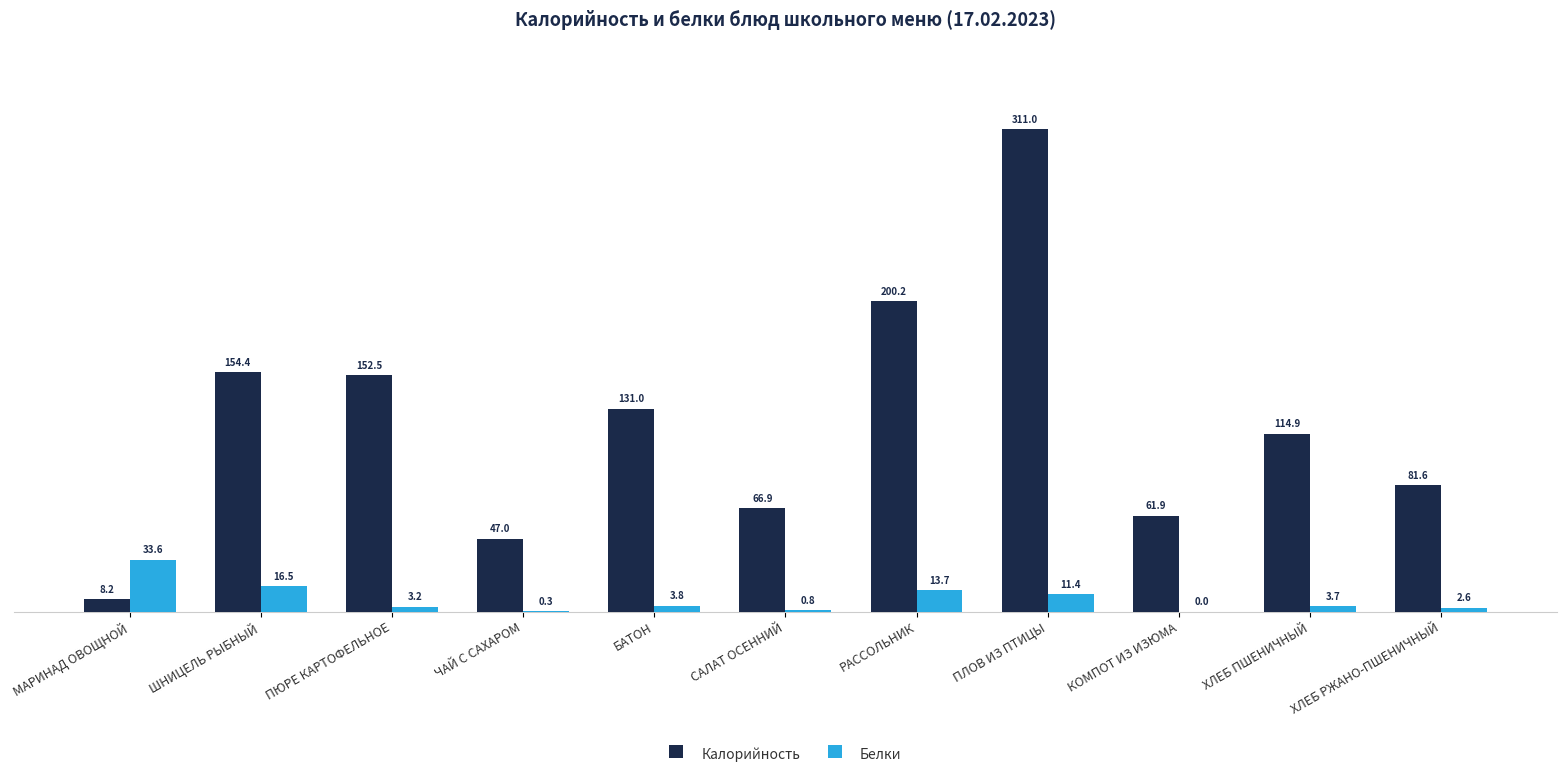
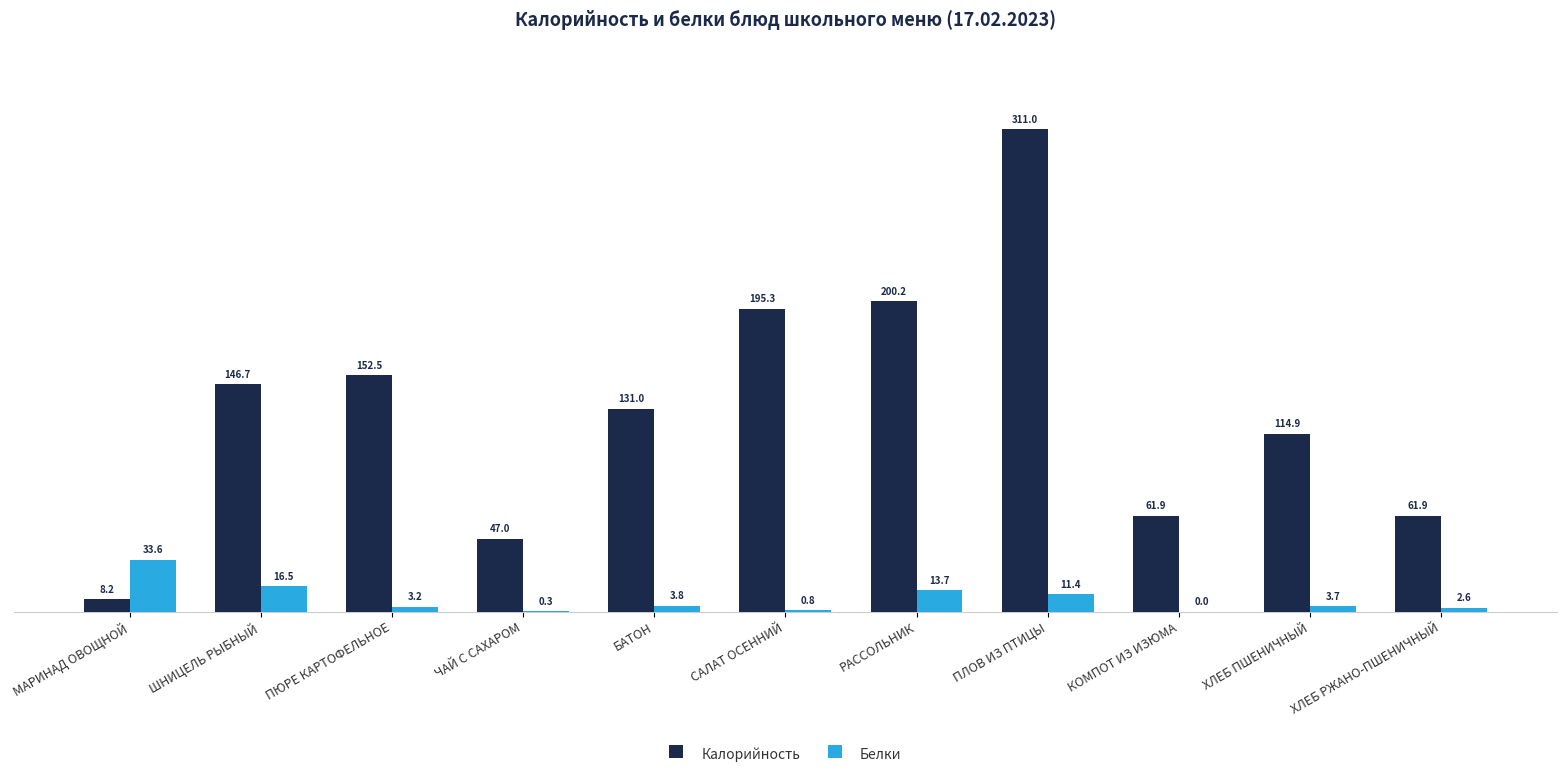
  {
    "Калорийность": {
      "МАРИНАД ОВОЩНОЙ": 8.2,
-     "ШНИЦЕЛЬ РЫБНЫЙ": 154.4,
+     "ШНИЦЕЛЬ РЫБНЫЙ": 146.7,
      "ПЮРЕ КАРТОФЕЛЬНОЕ": 152.5,
      "ЧАЙ С САХАРОМ": 47.0,
      "БАТОН": 131.0,
-     "САЛАТ ОСЕННИЙ": 66.9,
+     "САЛАТ ОСЕННИЙ": 195.3,
      "РАССОЛЬНИК": 200.2,
      "ПЛОВ ИЗ ПТИЦЫ": 311.0,
      "КОМПОТ ИЗ ИЗЮМА": 61.9,
      "ХЛЕБ ПШЕНИЧНЫЙ": 114.9,
-     "ХЛЕБ РЖАНО-ПШЕНИЧНЫЙ": 81.6
+     "ХЛЕБ РЖАНО-ПШЕНИЧНЫЙ": 61.9
    },
    "Белки": {
      "МАРИНАД ОВОЩНОЙ": 33.6,
      "ШНИЦЕЛЬ РЫБНЫЙ": 16.5,
      "ПЮРЕ КАРТОФЕЛЬНОЕ": 3.2,
      "ЧАЙ С САХАРОМ": 0.3,
      "БАТОН": 3.8,
      "САЛАТ ОСЕННИЙ": 0.8,
      "РАССОЛЬНИК": 13.7,
      "ПЛОВ ИЗ ПТИЦЫ": 11.4,
      "КОМПОТ ИЗ ИЗЮМА": 0.0,
      "ХЛЕБ ПШЕНИЧНЫЙ": 3.7,
      "ХЛЕБ РЖАНО-ПШЕНИЧНЫЙ": 2.6
    }
  }
